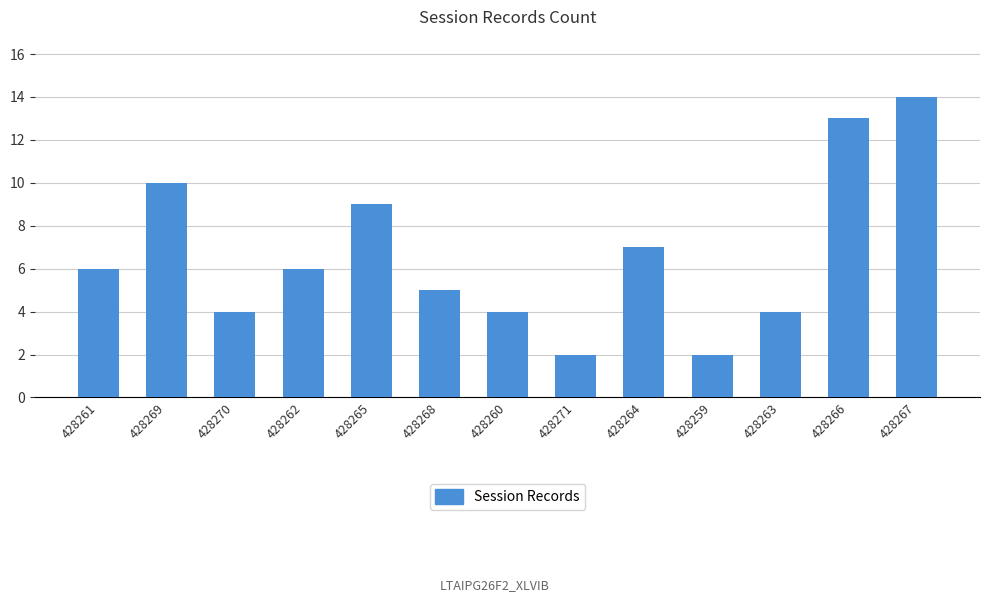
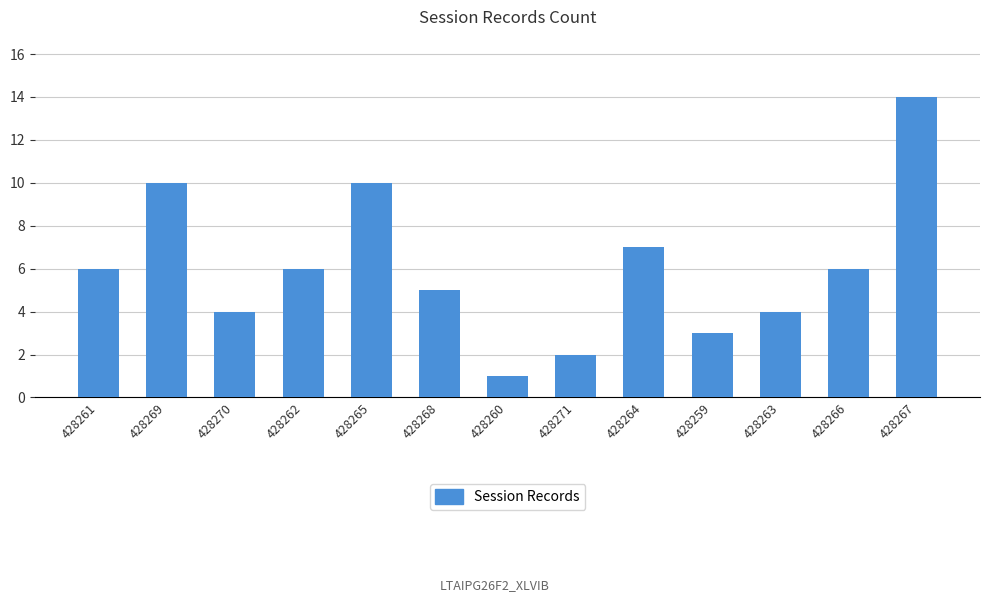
  {
    "428261": 6,
    "428269": 10,
    "428270": 4,
    "428262": 6,
-   "428265": 9,
+   "428265": 10,
    "428268": 5,
-   "428260": 4,
+   "428260": 1,
    "428271": 2,
    "428264": 7,
-   "428259": 2,
+   "428259": 3,
    "428263": 4,
-   "428266": 13,
+   "428266": 6,
    "428267": 14
  }
